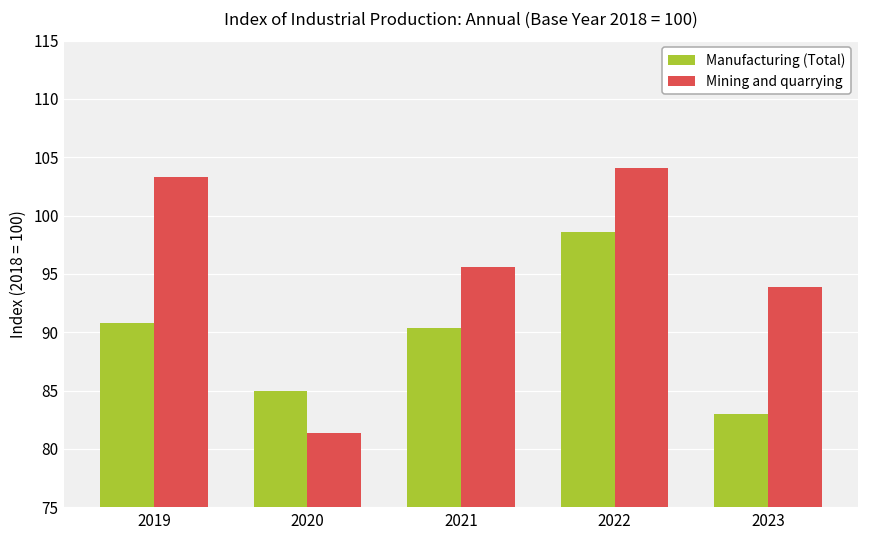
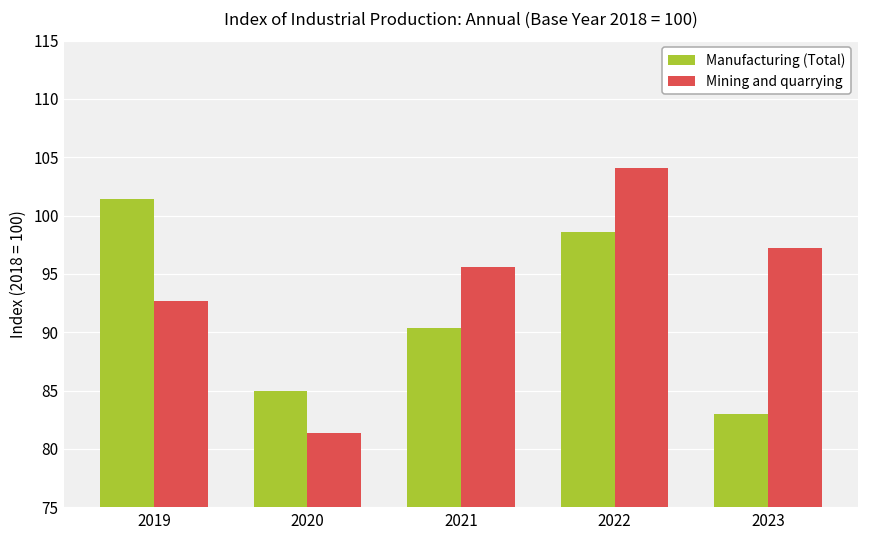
  {
    "Manufacturing (Total)": {
-     "2019": 90.8,
+     "2019": 101.4,
      "2020": 85.0,
      "2021": 90.4,
      "2022": 98.6,
      "2023": 83.0
    },
    "Mining and quarrying": {
-     "2019": 103.3,
+     "2019": 92.7,
      "2020": 81.4,
      "2021": 95.6,
      "2022": 104.1,
-     "2023": 93.9
+     "2023": 97.2
    }
  }
